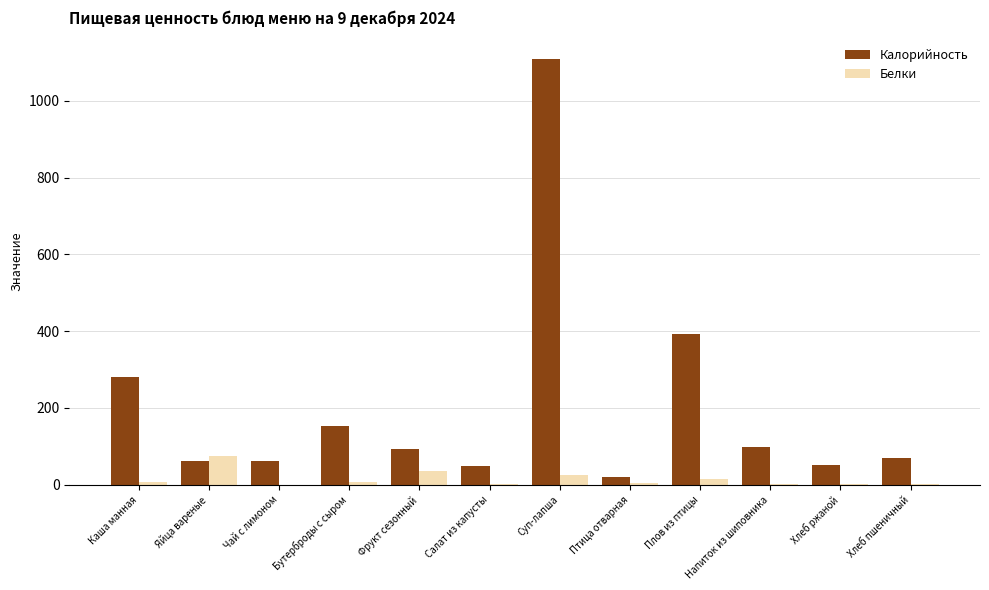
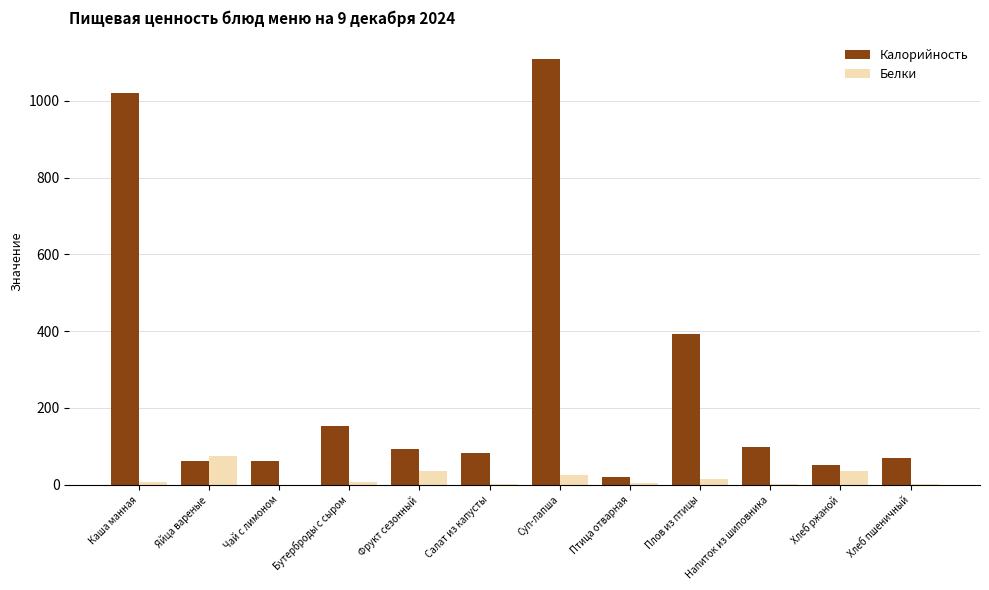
  {
    "Калорийность": {
-     "Каша манная": 280,
+     "Каша манная": 1020,
      "Яйца вареные": 60,
      "Чай с лимоном": 60,
      "Бутерброды с сыром": 150,
      "Фрукт сезонный": 90,
-     "Салат из капусты": 50,
+     "Салат из капусты": 80,
      "Суп-лапша": 1110,
      "Птица отварная": 20,
      "Плов из птицы": 390,
      "Напиток из шиповника": 100,
      "Хлеб ржаной": 50,
      "Хлеб пшеничный": 70
    },
    "Белки": {
      "Каша манная": 10,
      "Яйца вареные": 80,
      "Бутерброды с сыром": 10,
      "Фрукт сезонный": 40,
      "Суп-лапша": 30,
      "Плов из птицы": 20,
-     "Хлеб ржаной": 0
+     "Хлеб ржаной": 40
    }
  }
